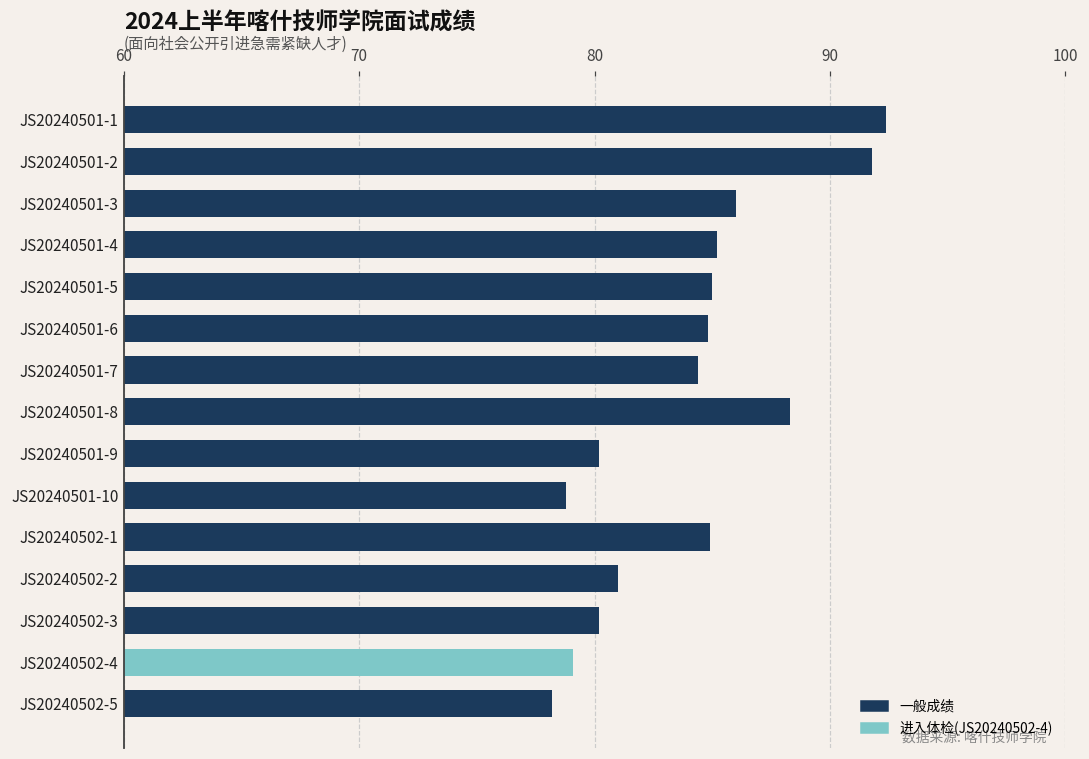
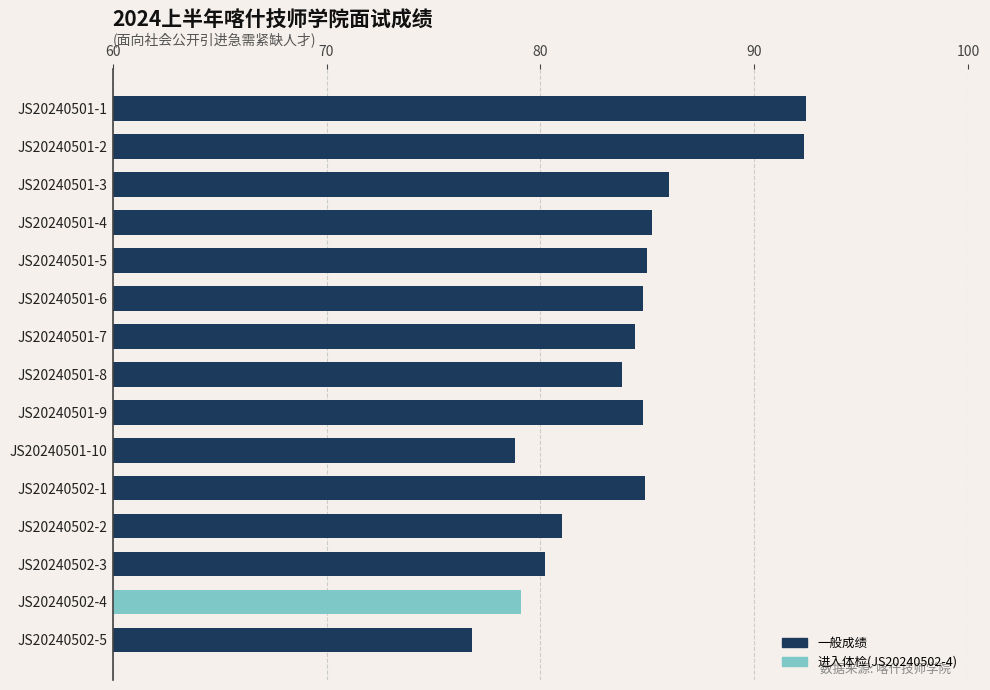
  {
    "JS20240501-1": 92.4,
-   "JS20240501-2": 91.8,
+   "JS20240501-2": 92.3,
    "JS20240501-3": 86.0,
    "JS20240501-4": 85.2,
    "JS20240501-5": 85.0,
    "JS20240501-6": 84.8,
    "JS20240501-7": 84.4,
-   "JS20240501-8": 88.3,
-   "JS20240501-9": 80.2,
+   "JS20240501-8": 83.8,
+   "JS20240501-9": 84.8,
    "JS20240501-10": 78.8,
    "JS20240502-1": 84.9,
    "JS20240502-2": 81.0,
    "JS20240502-3": 80.2,
    "JS20240502-4": 79.1,
-   "JS20240502-5": 78.2
+   "JS20240502-5": 76.8
  }
